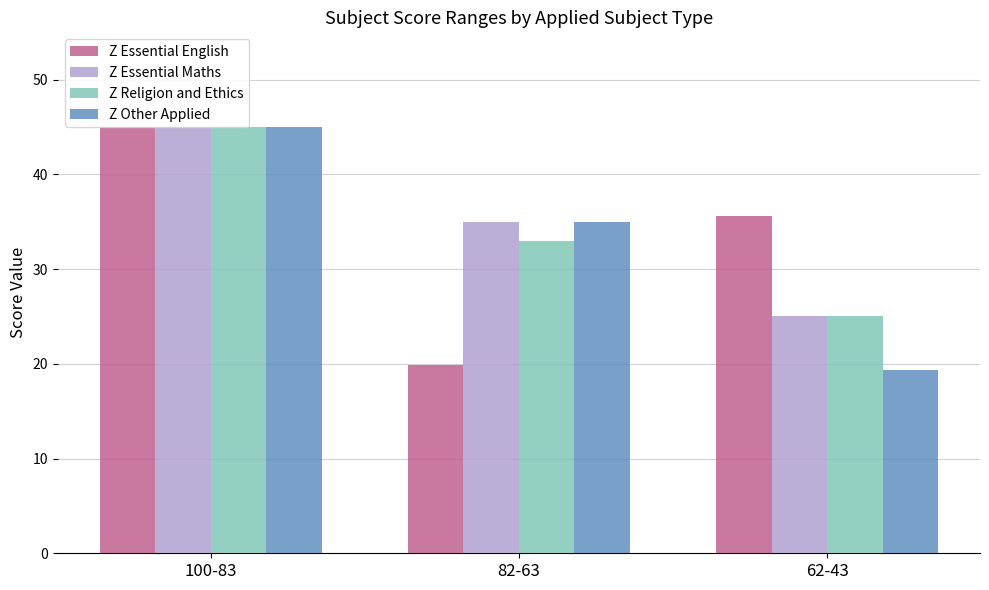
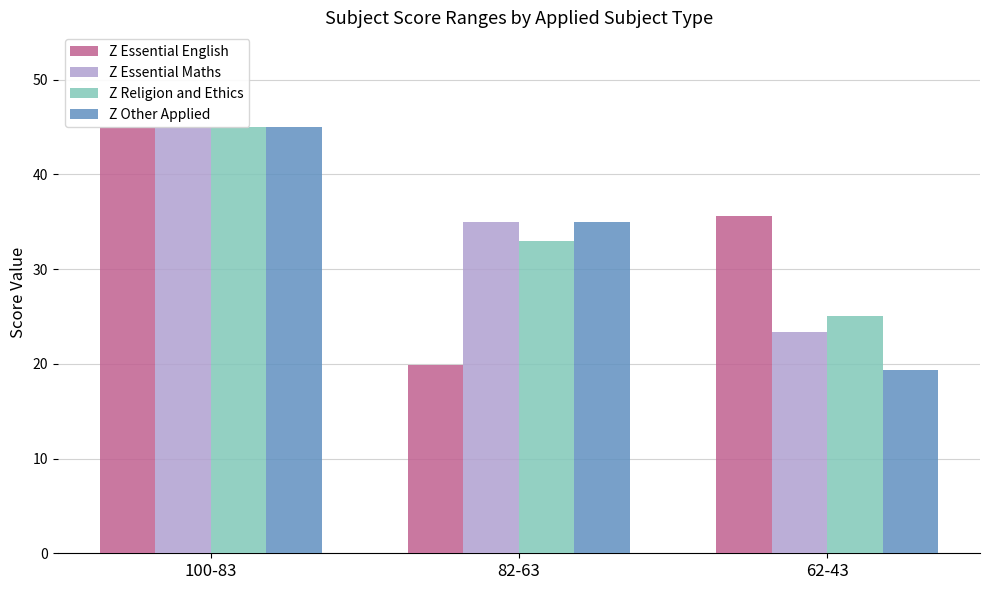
  {
    "Z Essential English": {
      "82-63": 20,
      "62-43": 36
    },
    "Z Essential Maths": {
      "82-63": 35,
-     "62-43": 25
+     "62-43": 23
    },
    "Z Religion and Ethics": {
      "82-63": 33,
      "62-43": 25
    },
    "Z Other Applied": {
      "100-83": 45,
      "82-63": 35,
      "62-43": 19
    }
  }
